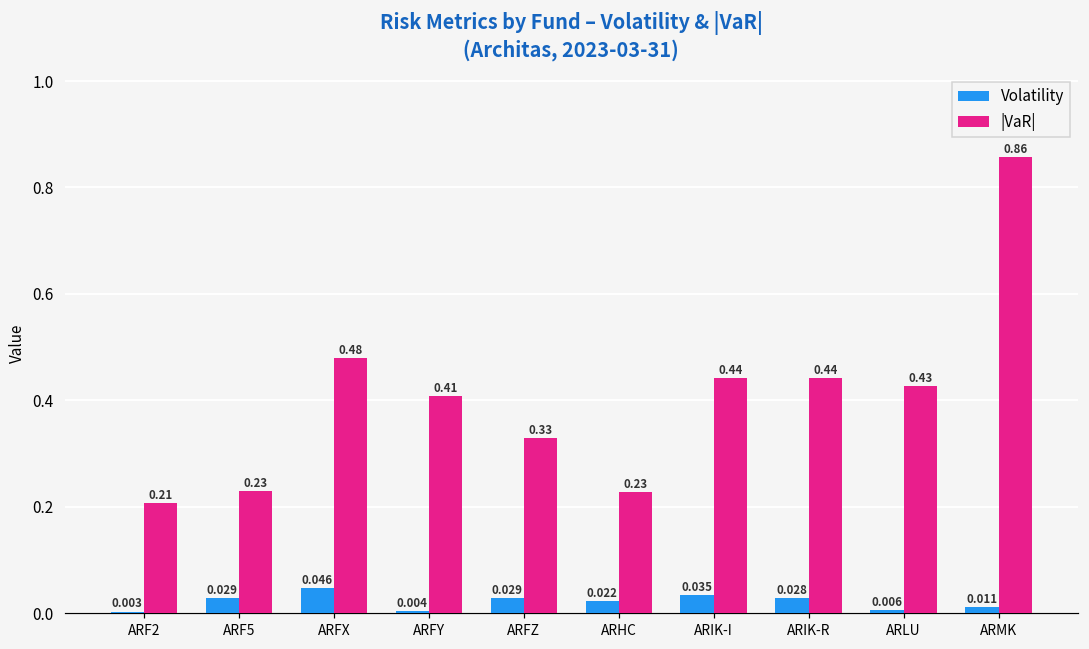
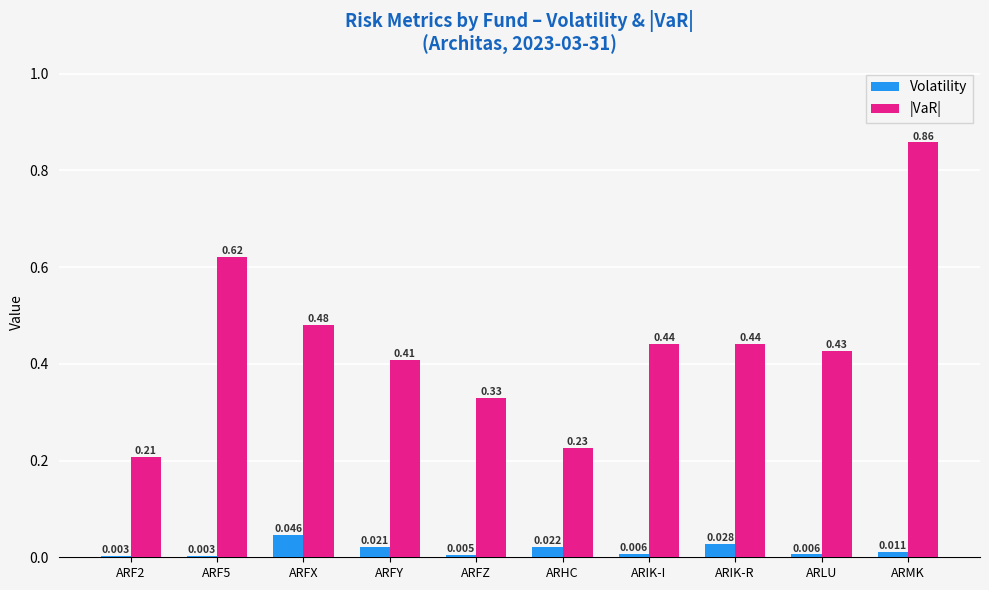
  {
    "Volatility": {
      "ARF2": 0.003,
-     "ARF5": 0.029,
+     "ARF5": 0.003,
      "ARFX": 0.046,
-     "ARFY": 0.004,
-     "ARFZ": 0.029,
+     "ARFY": 0.021,
+     "ARFZ": 0.005,
      "ARHC": 0.022,
-     "ARIK-I": 0.035,
+     "ARIK-I": 0.006,
      "ARIK-R": 0.028,
      "ARLU": 0.006,
      "ARMK": 0.011
    },
    "|VaR|": {
      "ARF2": 0.21,
-     "ARF5": 0.23,
+     "ARF5": 0.62,
      "ARFX": 0.48,
      "ARFY": 0.41,
      "ARFZ": 0.33,
      "ARHC": 0.23,
      "ARIK-I": 0.44,
      "ARIK-R": 0.44,
      "ARLU": 0.43,
      "ARMK": 0.86
    }
  }
